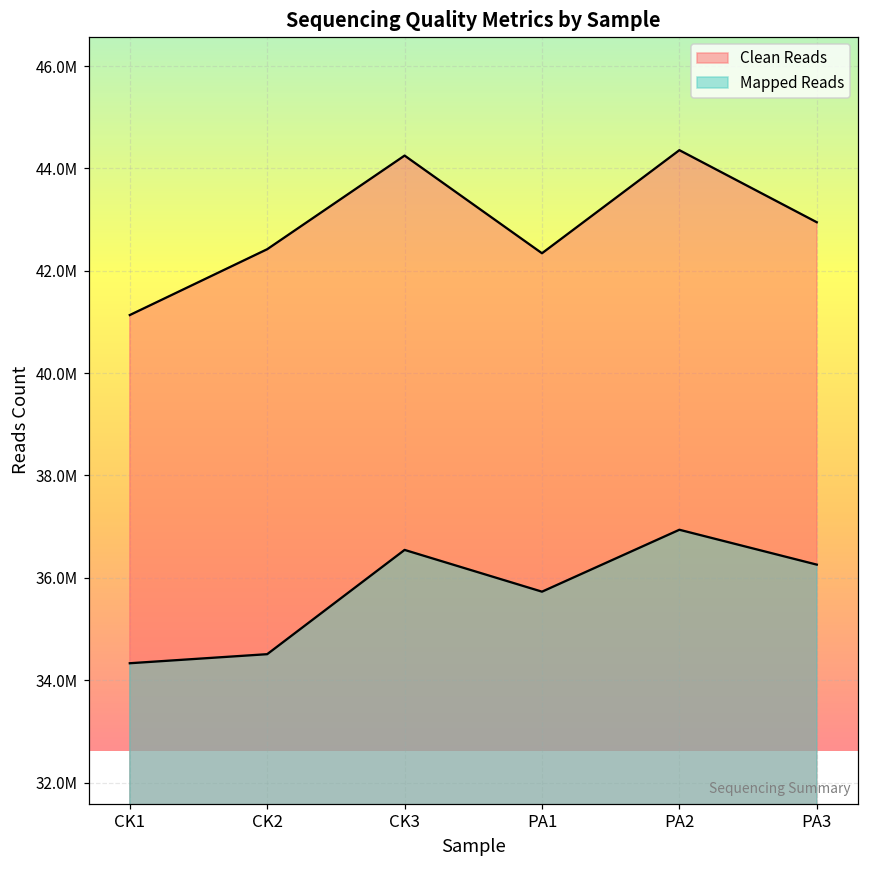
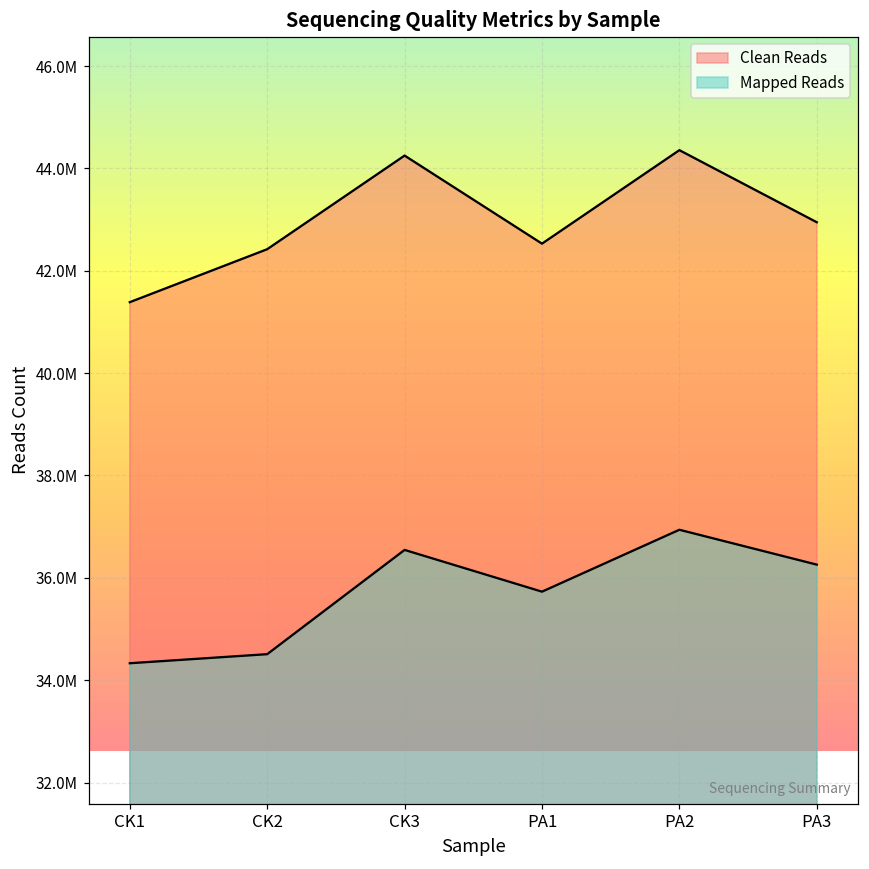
  {
    "Clean Reads": {
-     "CK1": 41100000,
+     "CK1": 41400000,
      "CK2": 42400000,
      "CK3": 44200000,
-     "PA1": 42300000,
+     "PA1": 42500000,
      "PA2": 44400000,
      "PA3": 42900000
    },
    "Mapped Reads": {
      "CK1": 34300000,
      "CK2": 34500000,
      "CK3": 36500000,
      "PA1": 35700000,
      "PA2": 36900000,
      "PA3": 36300000
    }
  }
